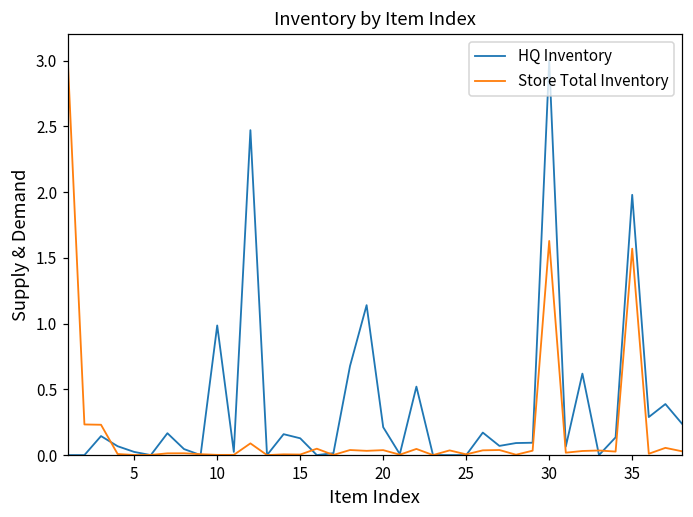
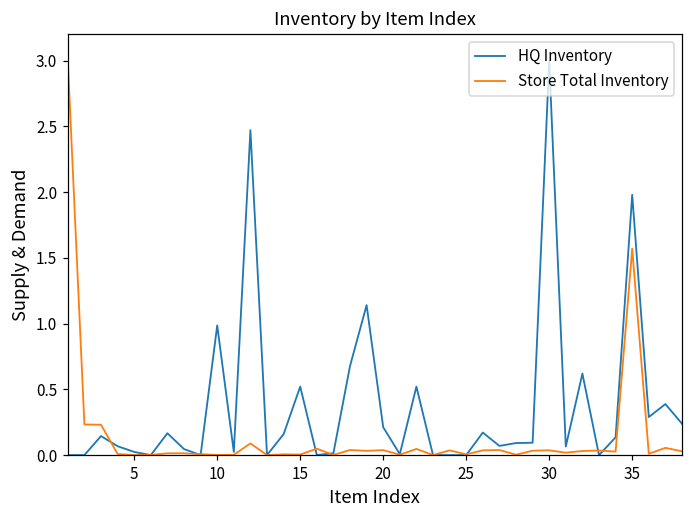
  {
    "HQ Inventory": {
      "5": 0.02,
      "10": 0.99,
-     "15": 0.13,
+     "15": 0.52,
      "20": 0.21,
      "35": 1.98
    },
    "Store Total Inventory": {
      "5": 0.00,
      "10": 0.00,
      "15": 0.00,
      "20": 0.04,
-     "30": 1.63,
+     "30": 0.04,
      "35": 1.57
    }
  }
